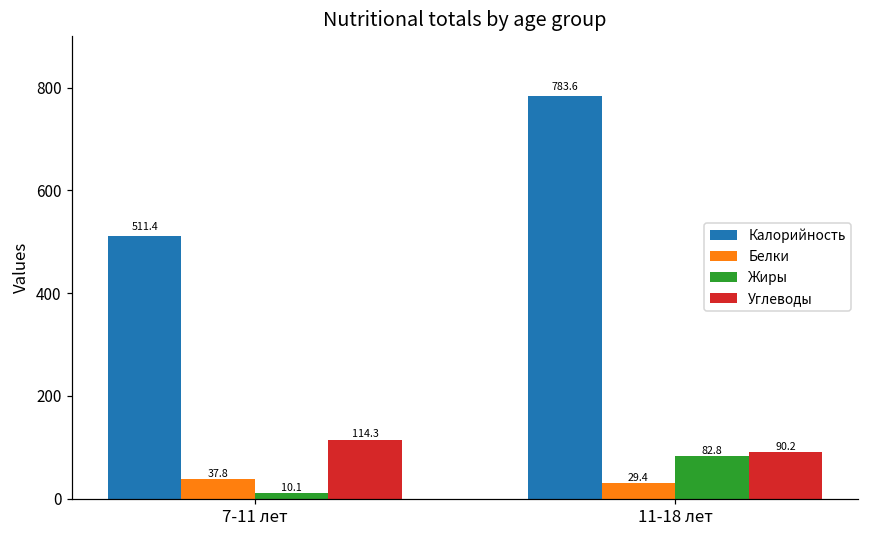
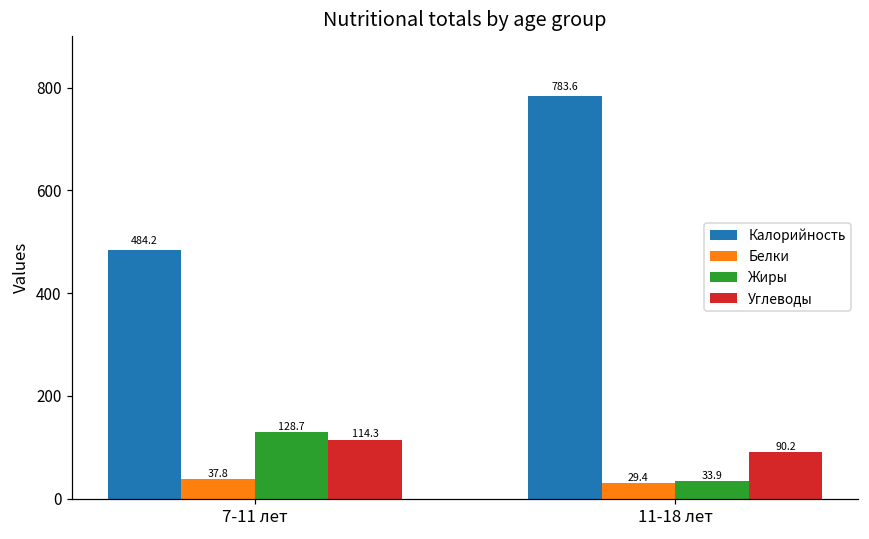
  {
    "Калорийность": {
-     "7-11 лет": 511.4,
+     "7-11 лет": 484.2,
      "11-18 лет": 783.6
    },
    "Белки": {
      "7-11 лет": 37.8,
      "11-18 лет": 29.4
    },
    "Жиры": {
-     "7-11 лет": 10.1,
-     "11-18 лет": 82.8
+     "7-11 лет": 128.7,
+     "11-18 лет": 33.9
    },
    "Углеводы": {
      "7-11 лет": 114.3,
      "11-18 лет": 90.2
    }
  }
